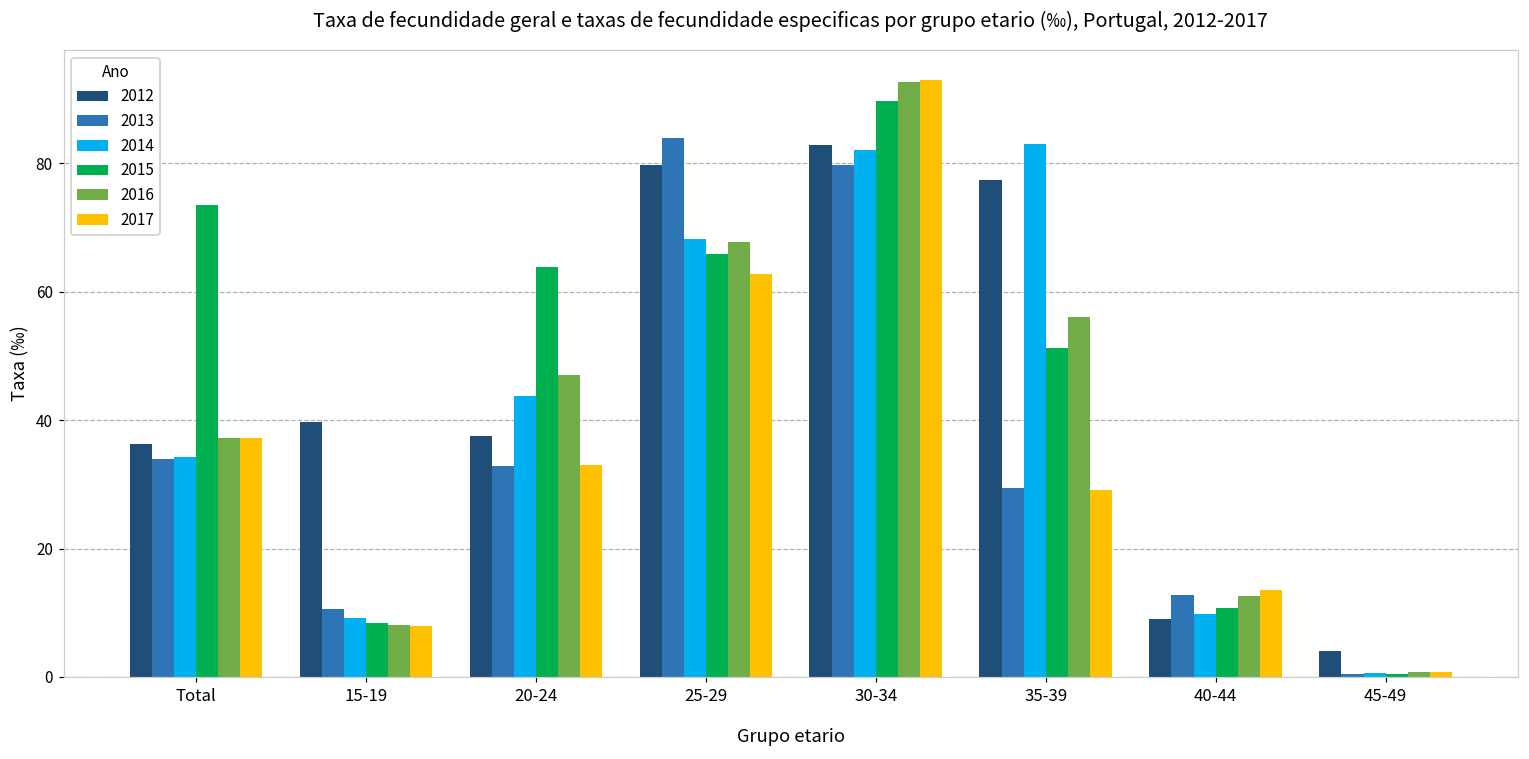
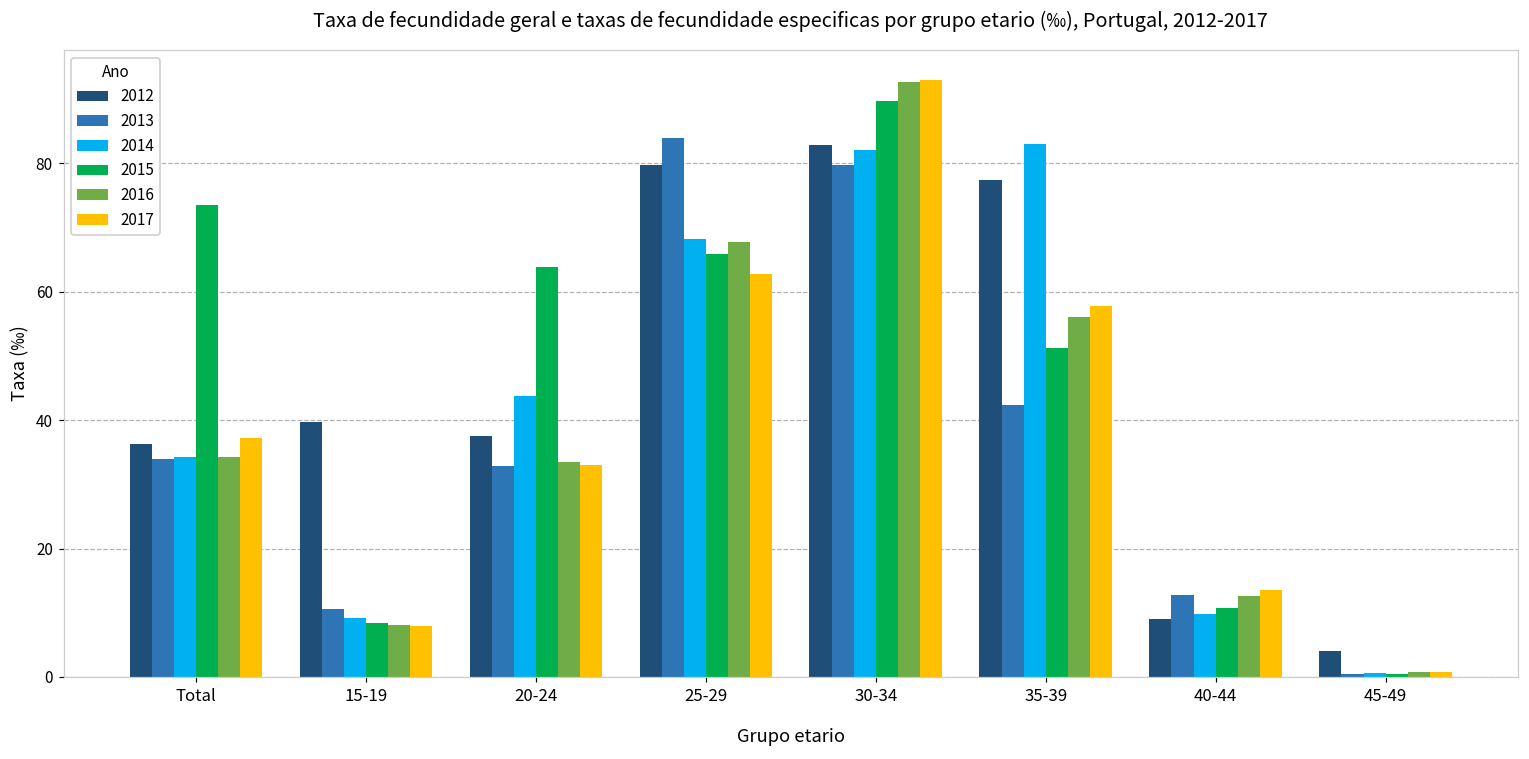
  {
    "2012": {
      "Total": 36,
      "15-19": 40,
      "20-24": 38,
      "25-29": 80,
      "30-34": 83,
      "35-39": 77,
      "40-44": 9,
      "45-49": 4
    },
    "2013": {
      "Total": 34,
      "15-19": 11,
      "20-24": 33,
      "25-29": 84,
      "30-34": 80,
-     "35-39": 29,
+     "35-39": 42,
      "40-44": 13,
      "45-49": 1
    },
    "2014": {
      "Total": 34,
      "15-19": 9,
      "20-24": 44,
      "25-29": 68,
      "30-34": 82,
      "35-39": 83,
      "40-44": 10,
      "45-49": 1
    },
    "2015": {
      "Total": 74,
      "15-19": 8,
      "20-24": 64,
      "25-29": 66,
      "30-34": 90,
      "35-39": 51,
      "40-44": 11,
      "45-49": 1
    },
    "2016": {
-     "Total": 37,
+     "Total": 34,
      "15-19": 8,
-     "20-24": 47,
+     "20-24": 33,
      "25-29": 68,
      "30-34": 93,
      "35-39": 56,
      "40-44": 13,
      "45-49": 1
    },
    "2017": {
      "Total": 37,
      "15-19": 8,
      "20-24": 33,
      "25-29": 63,
      "30-34": 93,
-     "35-39": 29,
+     "35-39": 58,
      "40-44": 13,
      "45-49": 1
    }
  }
